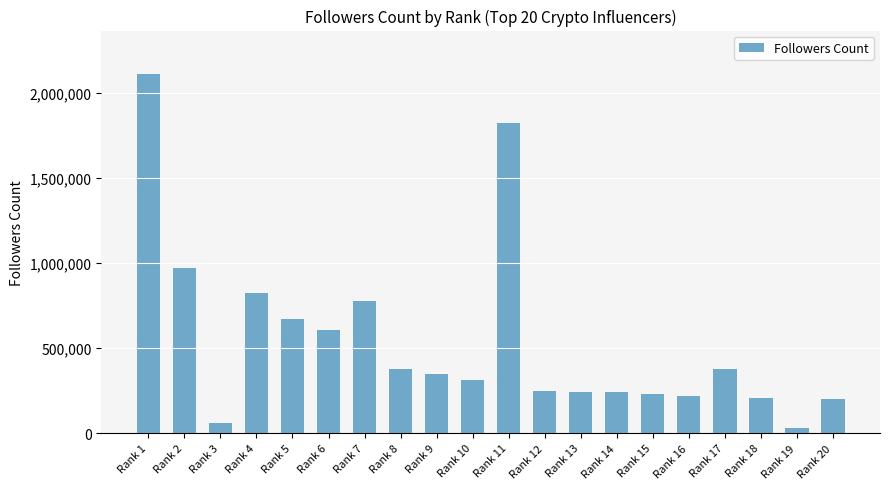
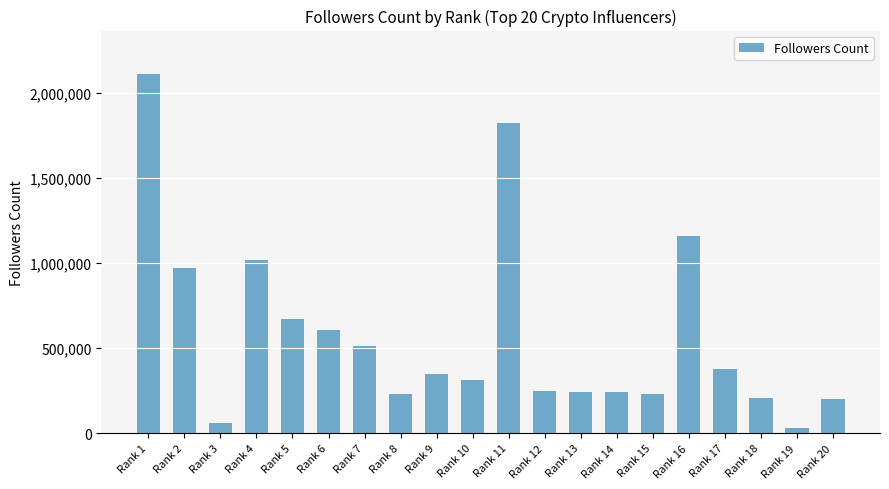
  {
    "Rank 1": "2,110,000",
    "Rank 2": "970,000",
    "Rank 3": "60,000",
-   "Rank 4": "820,000",
+   "Rank 4": "1,020,000",
    "Rank 5": "670,000",
    "Rank 6": "610,000",
-   "Rank 7": "770,000",
-   "Rank 8": "380,000",
+   "Rank 7": "510,000",
+   "Rank 8": "230,000",
    "Rank 9": "350,000",
    "Rank 10": "310,000",
    "Rank 11": "1,820,000",
    "Rank 12": "250,000",
    "Rank 13": "240,000",
    "Rank 14": "240,000",
    "Rank 15": "230,000",
-   "Rank 16": "220,000",
+   "Rank 16": "1,160,000",
    "Rank 17": "380,000",
    "Rank 18": "210,000",
    "Rank 19": "30,000",
    "Rank 20": "200,000"
  }
